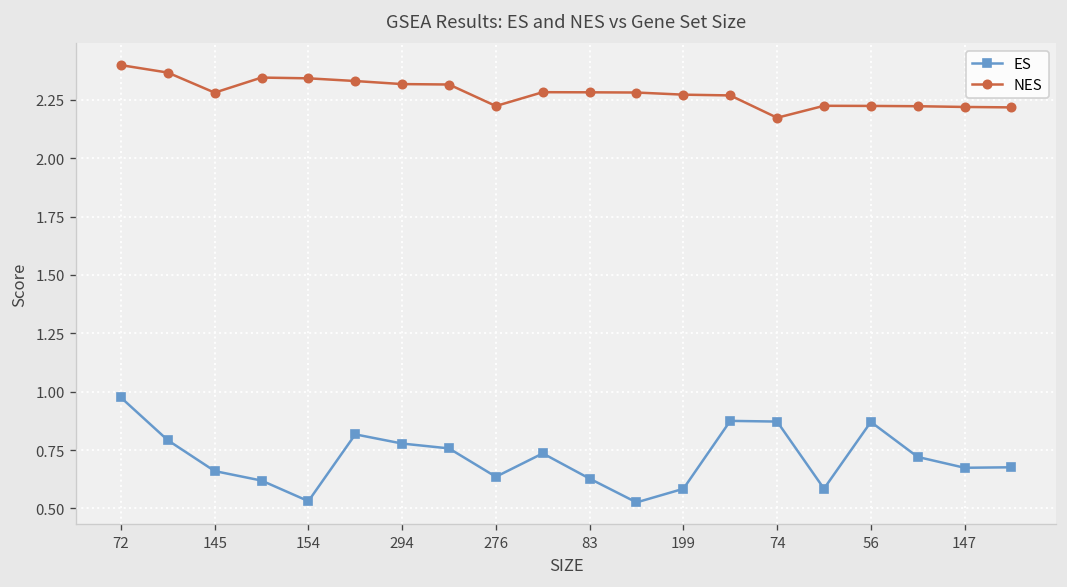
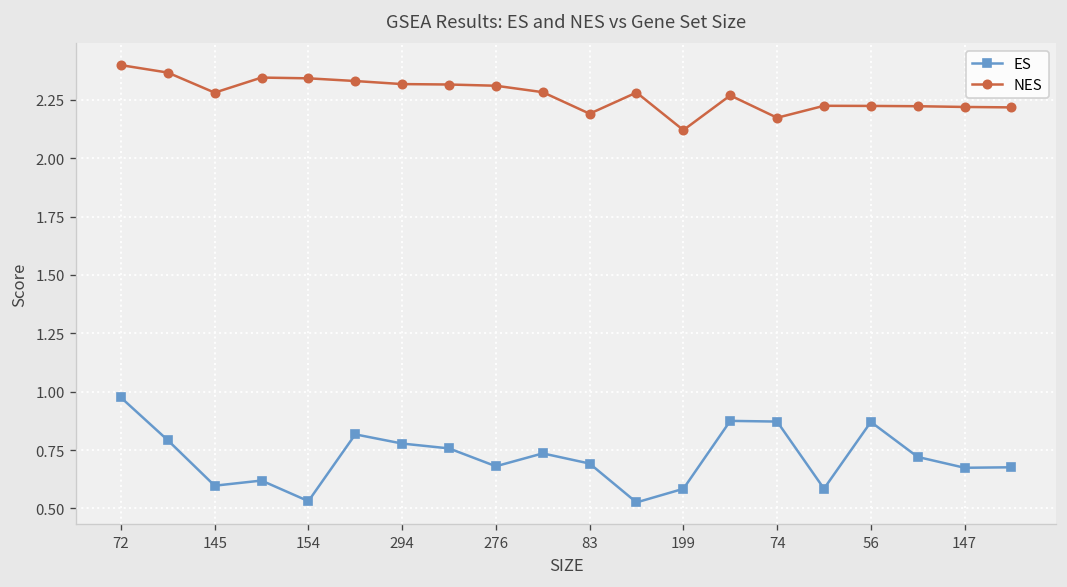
  {
    "ES": {
      "72": 0.98,
-     "145": 0.66,
+     "145": 0.60,
      "154": 0.53,
      "294": 0.78,
-     "276": 0.64,
-     "83": 0.63,
+     "276": 0.68,
+     "83": 0.69,
      "199": 0.58,
      "74": 0.87,
      "56": 0.87,
      "147": 0.67
    },
    "NES": {
      "72": 2.40,
      "145": 2.28,
      "154": 2.34,
      "294": 2.32,
-     "276": 2.22,
-     "83": 2.28,
-     "199": 2.27,
+     "276": 2.31,
+     "83": 2.19,
+     "199": 2.12,
      "74": 2.17,
      "56": 2.22,
      "147": 2.22
    }
  }
